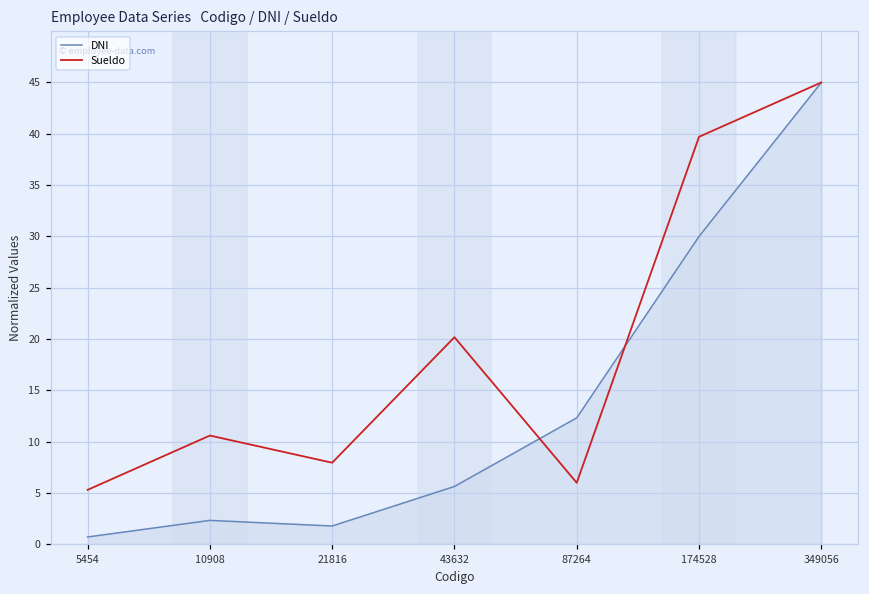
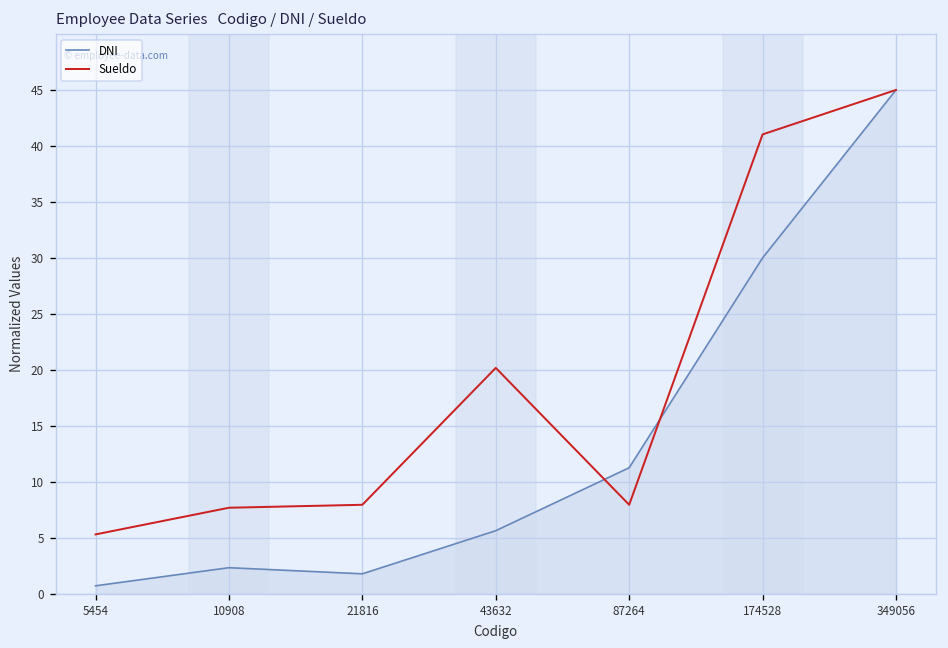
  {
    "DNI": {
      "5454": 1,
      "10908": 2,
      "21816": 2,
      "43632": 6,
-     "87264": 12,
+     "87264": 11,
      "174528": 30
    },
    "Sueldo": {
      "5454": 5,
-     "10908": 11,
+     "10908": 8,
      "21816": 8,
      "43632": 20,
-     "87264": 6,
-     "174528": 40
+     "87264": 8,
+     "174528": 41
    }
  }
